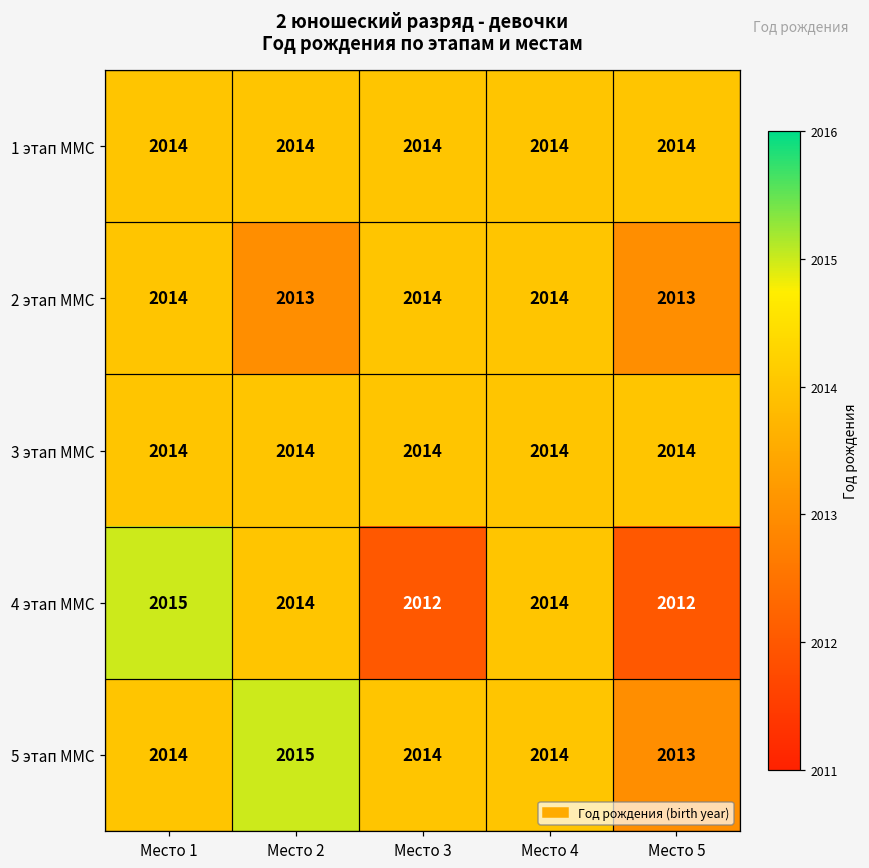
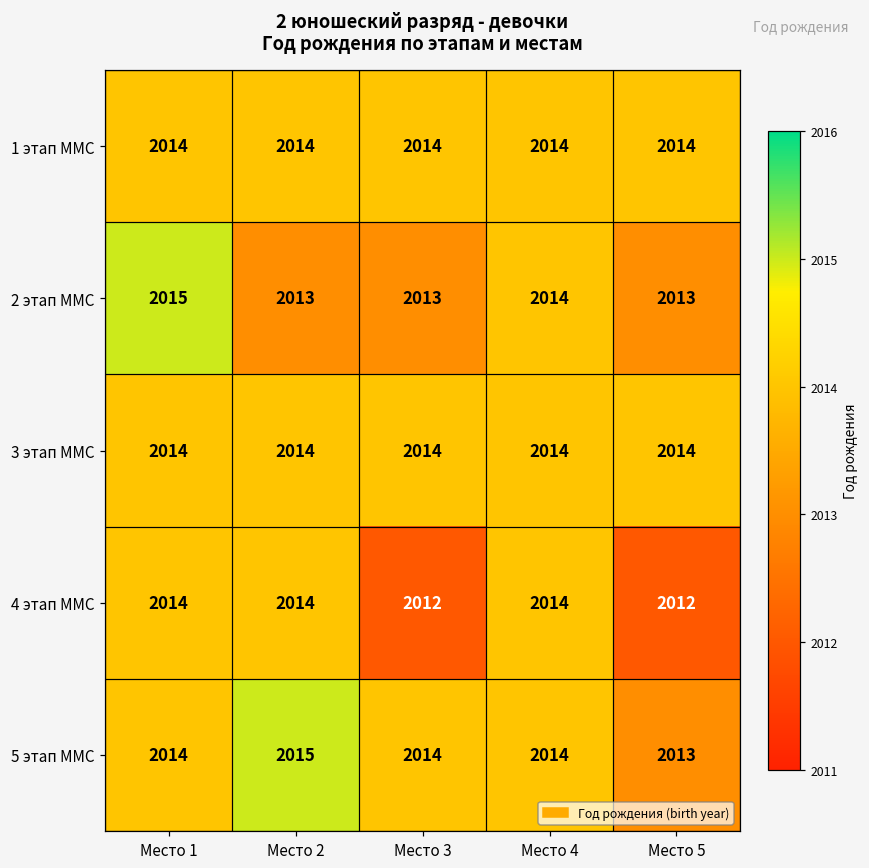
  {
    "1 этап ММС": {
      "Место 1": 2014,
      "Место 2": 2014,
      "Место 3": 2014,
      "Место 4": 2014,
      "Место 5": 2014
    },
    "2 этап ММС": {
-     "Место 1": 2014,
+     "Место 1": 2015,
      "Место 2": 2013,
-     "Место 3": 2014,
+     "Место 3": 2013,
      "Место 4": 2014,
      "Место 5": 2013
    },
    "3 этап ММС": {
      "Место 1": 2014,
      "Место 2": 2014,
      "Место 3": 2014,
      "Место 4": 2014,
      "Место 5": 2014
    },
    "4 этап ММС": {
-     "Место 1": 2015,
+     "Место 1": 2014,
      "Место 2": 2014,
      "Место 3": 2012,
      "Место 4": 2014,
      "Место 5": 2012
    },
    "5 этап ММС": {
      "Место 1": 2014,
      "Место 2": 2015,
      "Место 3": 2014,
      "Место 4": 2014,
      "Место 5": 2013
    }
  }
